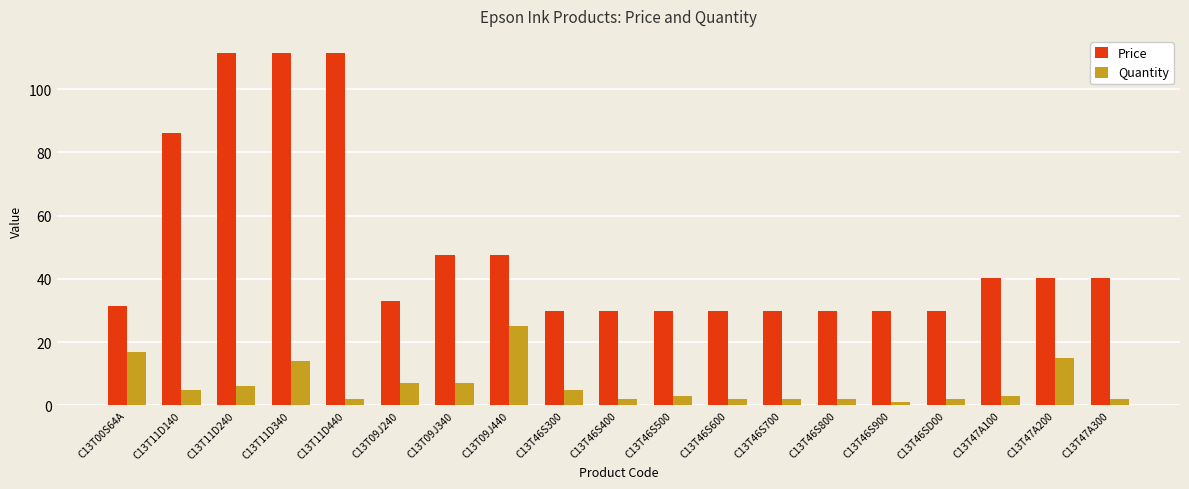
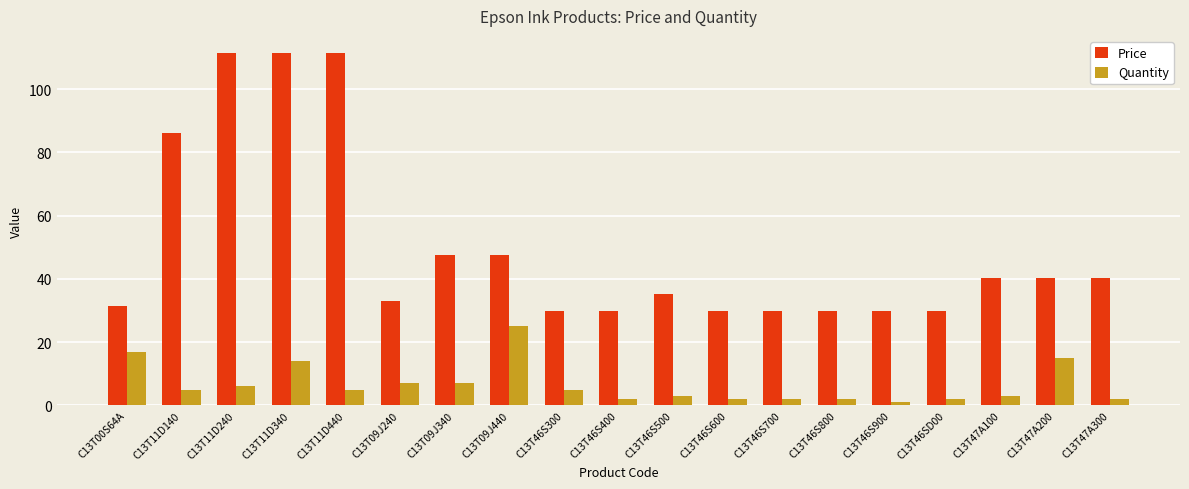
  {
    "Price": {
      "C13T00S64A": 32,
      "C13T11D140": 86,
      "C13T11D240": 111,
      "C13T11D340": 111,
      "C13T11D440": 111,
      "C13T09J240": 33,
      "C13T09J340": 48,
      "C13T09J440": 48,
      "C13T46S300": 30,
      "C13T46S400": 30,
-     "C13T46S500": 30,
+     "C13T46S500": 35,
      "C13T46S600": 30,
      "C13T46S700": 30,
      "C13T46S800": 30,
      "C13T46S900": 30,
      "C13T46SD00": 30,
      "C13T47A100": 40,
      "C13T47A200": 40,
      "C13T47A300": 40
    },
    "Quantity": {
      "C13T00S64A": 17,
      "C13T11D140": 5,
      "C13T11D240": 6,
      "C13T11D340": 14,
-     "C13T11D440": 2,
+     "C13T11D440": 5,
      "C13T09J240": 7,
      "C13T09J340": 7,
      "C13T09J440": 25,
      "C13T46S300": 5,
      "C13T46S400": 2,
      "C13T46S500": 3,
      "C13T46S600": 2,
      "C13T46S700": 2,
      "C13T46S800": 2,
      "C13T46S900": 1,
      "C13T46SD00": 2,
      "C13T47A100": 3,
      "C13T47A200": 15,
      "C13T47A300": 2
    }
  }
